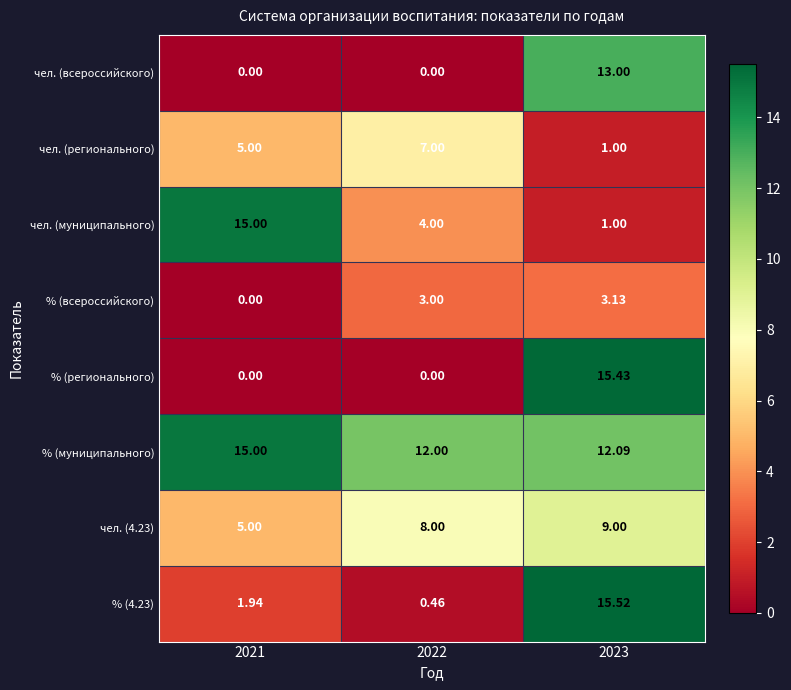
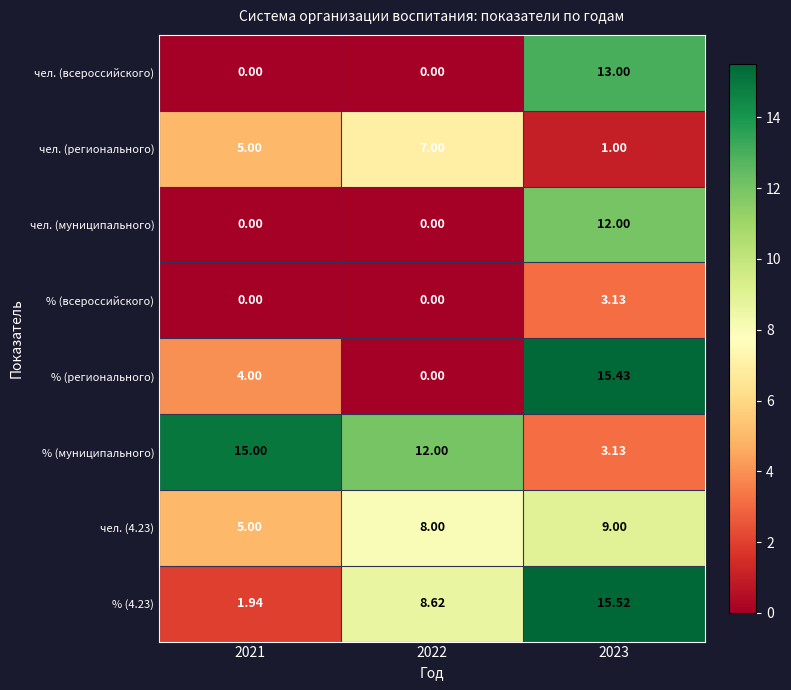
  {
    "чел. (всероссийского)": {
      "2021": 0.00,
      "2022": 0.00,
      "2023": 13.00
    },
    "чел. (регионального)": {
      "2021": 5.00,
      "2022": 7.00,
      "2023": 1.00
    },
    "чел. (муниципального)": {
-     "2021": 15.00,
-     "2022": 4.00,
-     "2023": 1.00
+     "2021": 0.00,
+     "2022": 0.00,
+     "2023": 12.00
    },
    "% (всероссийского)": {
      "2021": 0.00,
-     "2022": 3.00,
+     "2022": 0.00,
      "2023": 3.13
    },
    "% (регионального)": {
-     "2021": 0.00,
+     "2021": 4.00,
      "2022": 0.00,
      "2023": 15.43
    },
    "% (муниципального)": {
      "2021": 15.00,
      "2022": 12.00,
-     "2023": 12.09
+     "2023": 3.13
    },
    "чел. (4.23)": {
      "2021": 5.00,
      "2022": 8.00,
      "2023": 9.00
    },
    "% (4.23)": {
      "2021": 1.94,
-     "2022": 0.46,
+     "2022": 8.62,
      "2023": 15.52
    }
  }
